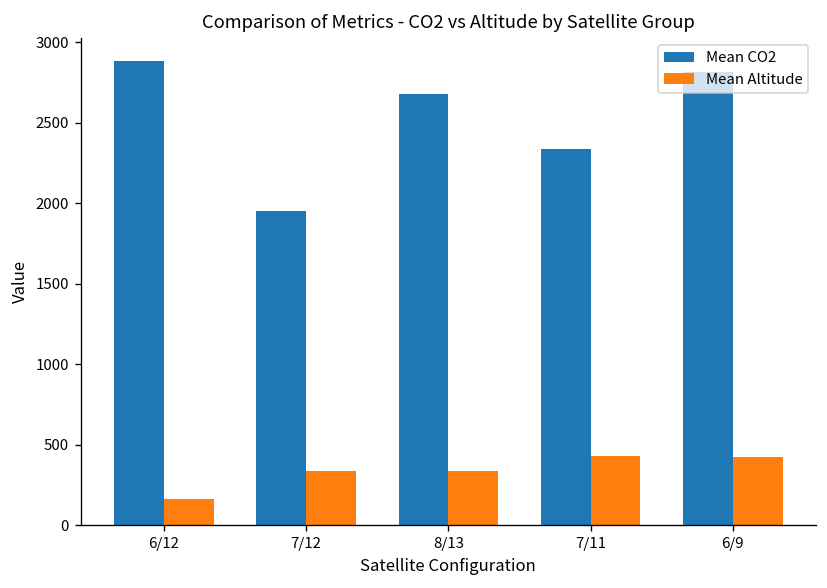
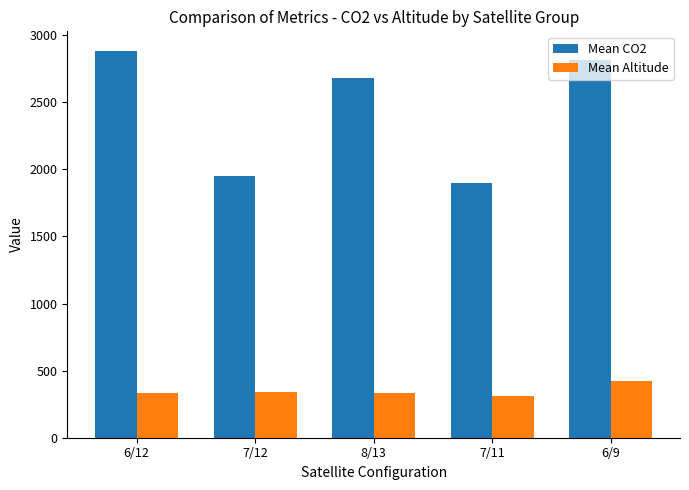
  {
    "Mean CO2": {
      "6/12": 2880,
      "7/12": 1950,
      "8/13": 2680,
-     "7/11": 2340
+     "7/11": 1900
    },
    "Mean Altitude": {
-     "6/12": 160,
+     "6/12": 340,
      "7/12": 340,
      "8/13": 340,
-     "7/11": 430,
+     "7/11": 310,
      "6/9": 420
    }
  }
